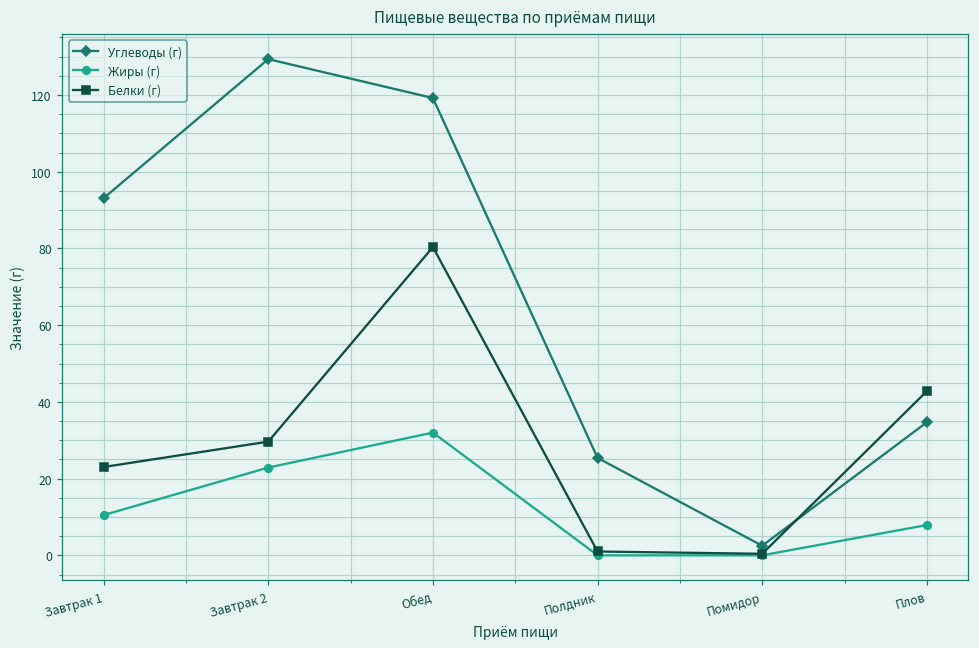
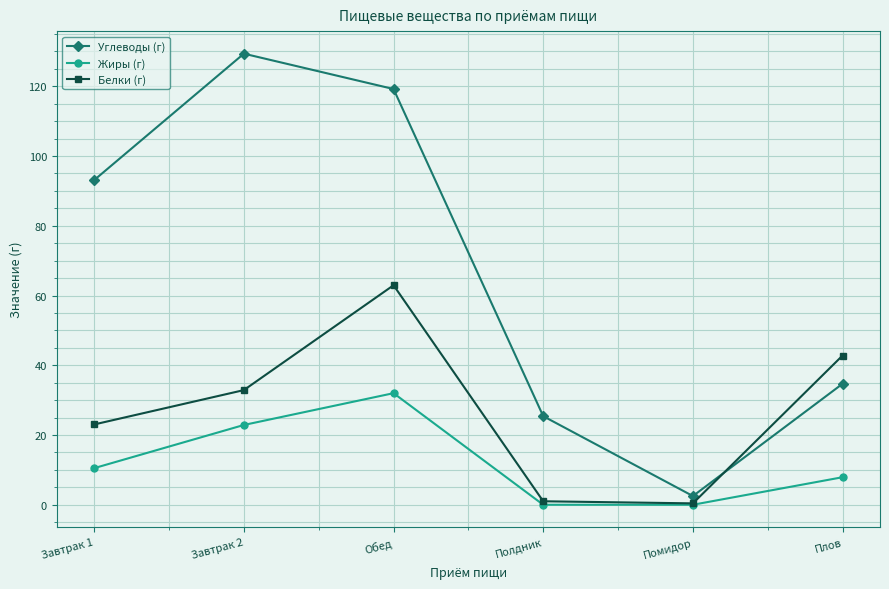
  {
    "Белки (г)": {
      "Завтрак 1": 23,
-     "Завтрак 2": 30,
-     "Обед": 80,
+     "Завтрак 2": 33,
+     "Обед": 63,
      "Полдник": 1,
      "Плов": 43
    }
  }
